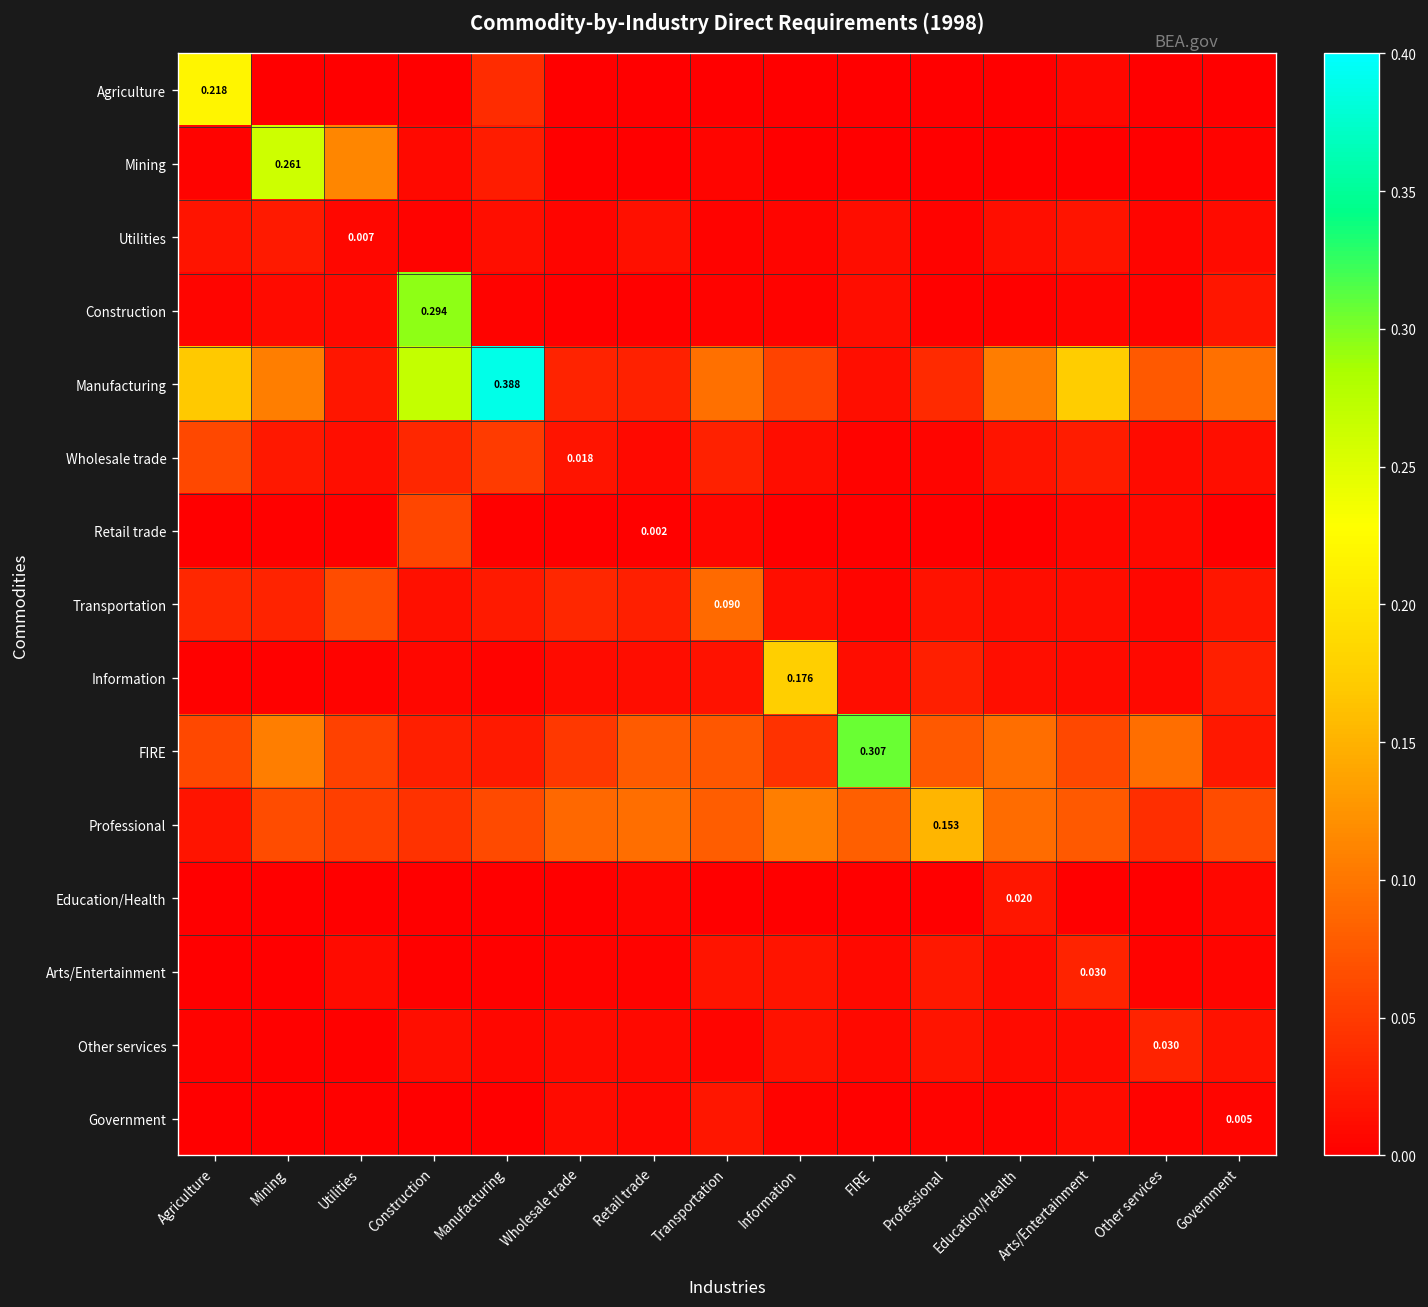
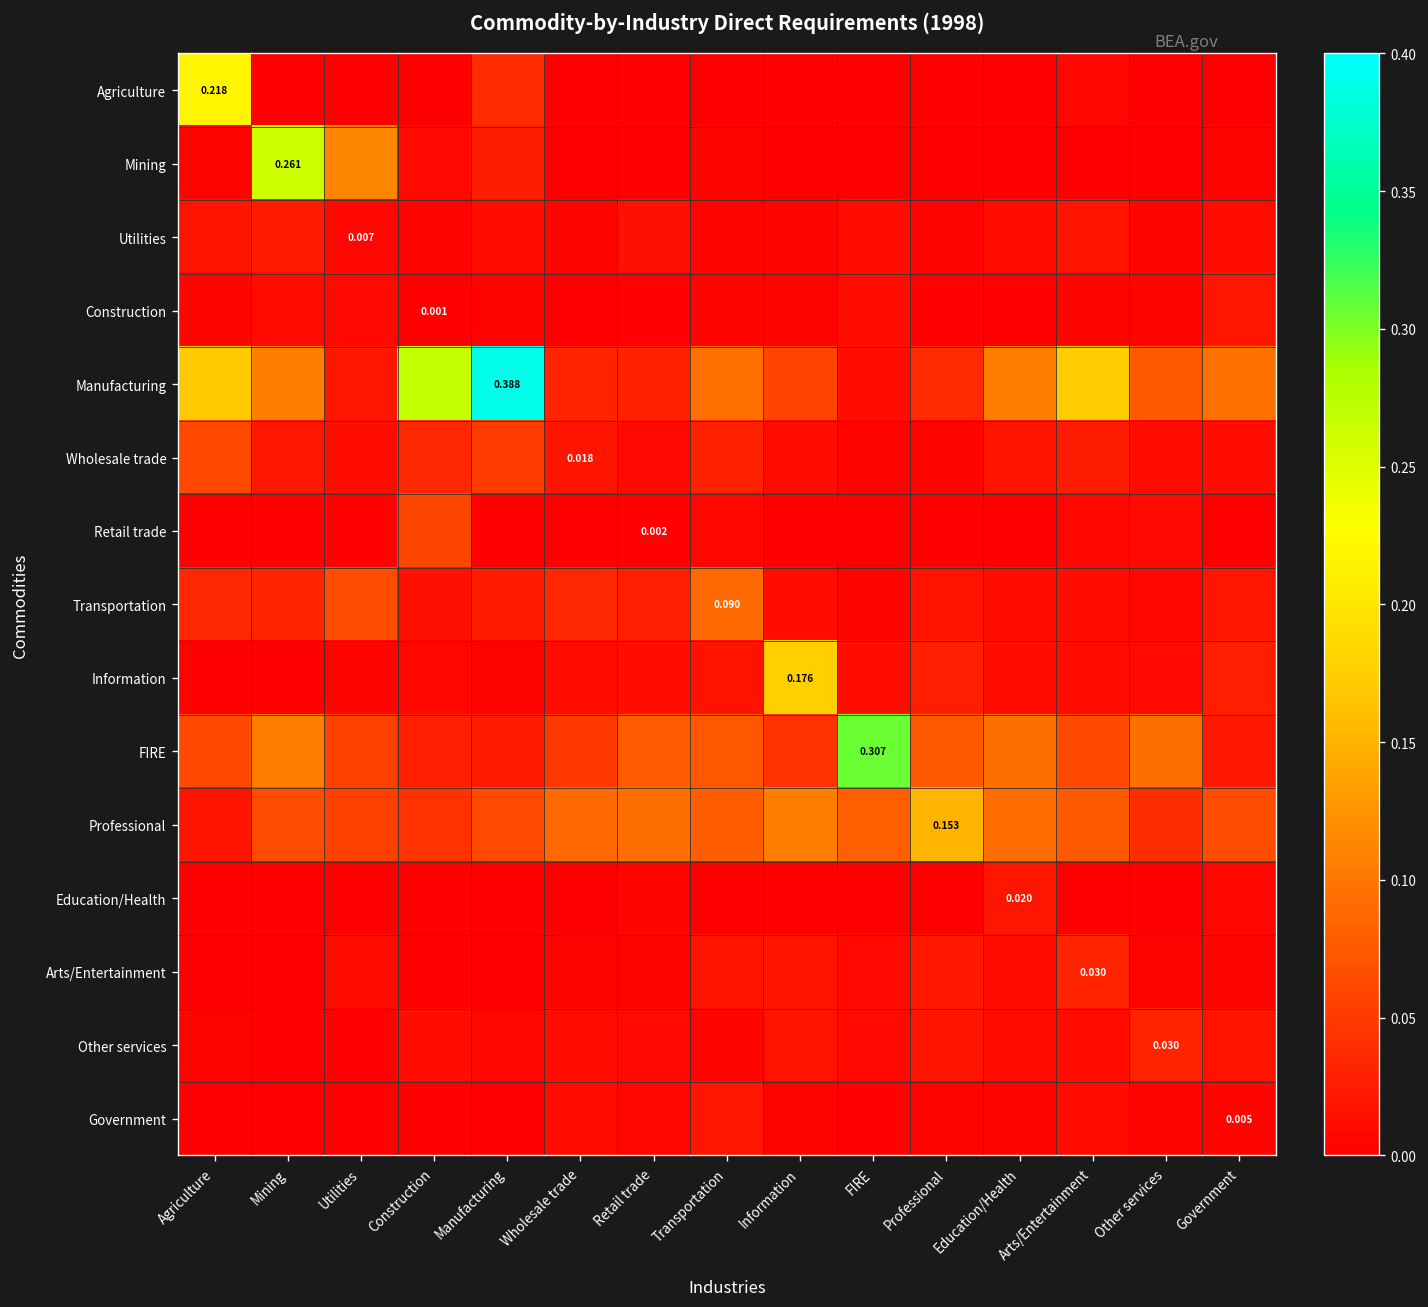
  {
    "Agriculture": {
      "Agriculture": 0.218
    },
    "Mining": {
      "Mining": 0.261
    },
    "Utilities": {
      "Utilities": 0.007
    },
    "Construction": {
-     "Construction": 0.294
+     "Construction": 0.001
    },
    "Manufacturing": {
      "Manufacturing": 0.388
    },
    "Wholesale trade": {
      "Wholesale trade": 0.018
    },
    "Retail trade": {
      "Retail trade": 0.002
    },
    "Transportation": {
      "Transportation": 0.090
    },
    "Information": {
      "Information": 0.176
    },
    "FIRE": {
      "FIRE": 0.307
    },
    "Professional": {
      "Professional": 0.153
    },
    "Education/Health": {
      "Education/Health": 0.020
    },
    "Arts/Entertainment": {
      "Arts/Entertainment": 0.030
    },
    "Other services": {
      "Other services": 0.030
    },
    "Government": {
      "Government": 0.005
    }
  }
